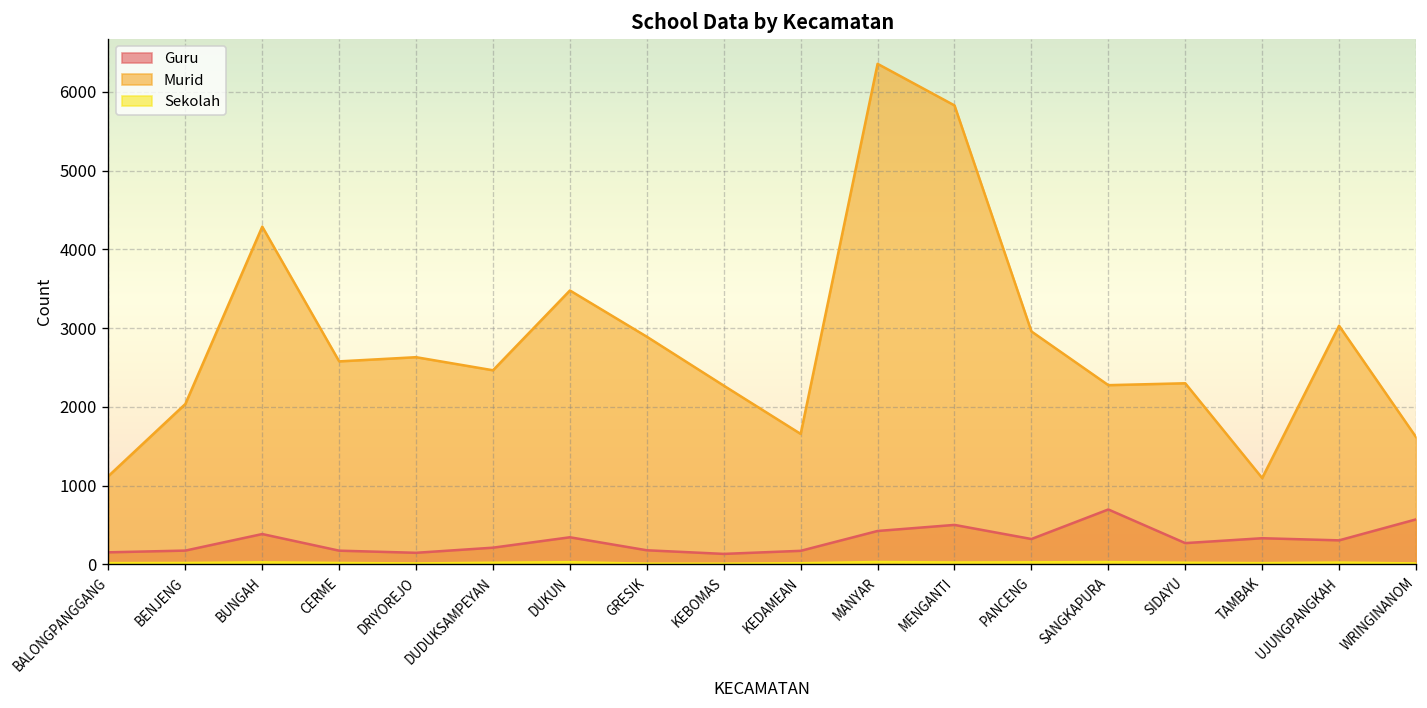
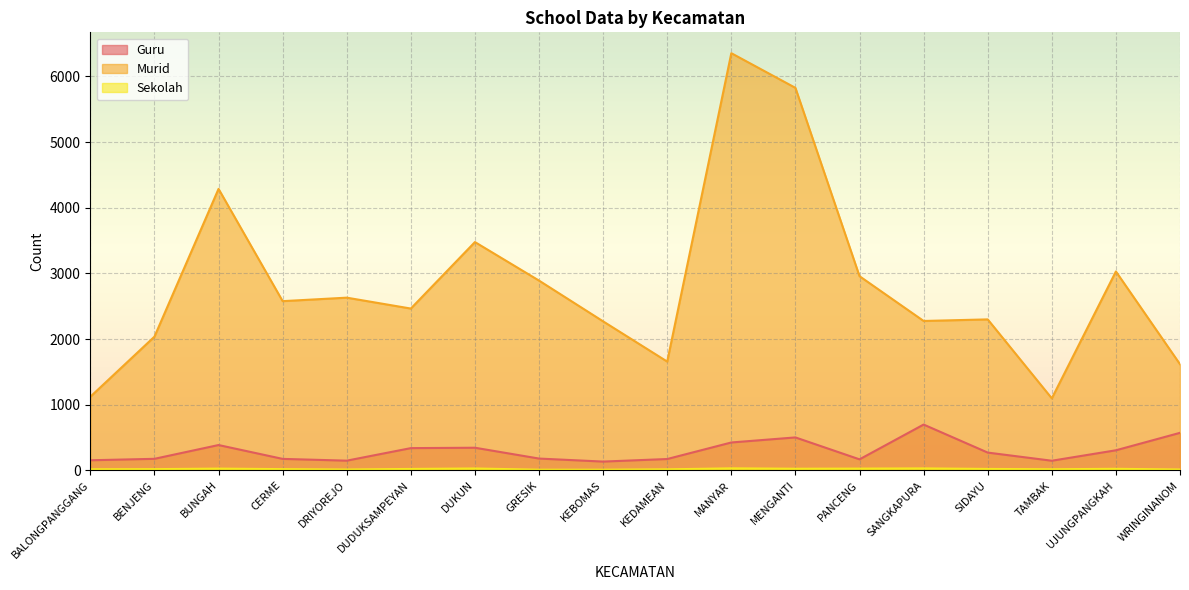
  {
    "Guru": {
      "BALONGPANGGANG": 200,
      "BENJENG": 200,
      "BUNGAH": 400,
      "CERME": 200,
      "DRIYOREJO": 100,
-     "DUDUKSAMPEYAN": 200,
+     "DUDUKSAMPEYAN": 300,
      "DUKUN": 300,
      "GRESIK": 200,
      "KEBOMAS": 100,
      "KEDAMEAN": 200,
      "MANYAR": 400,
      "MENGANTI": 500,
-     "PANCENG": 300,
+     "PANCENG": 200,
      "SANGKAPURA": 700,
      "SIDAYU": 300,
-     "TAMBAK": 300,
+     "TAMBAK": 100,
      "UJUNGPANGKAH": 300,
      "WRINGINANOM": 600
    }
  }
